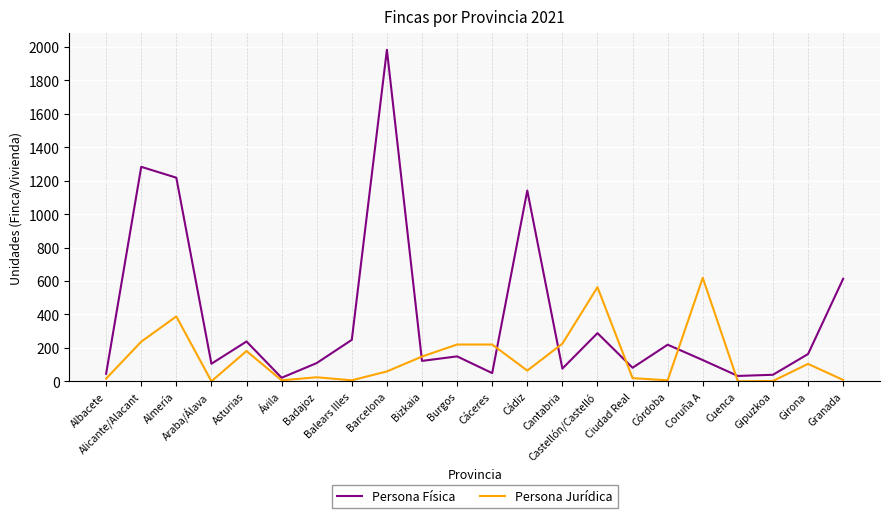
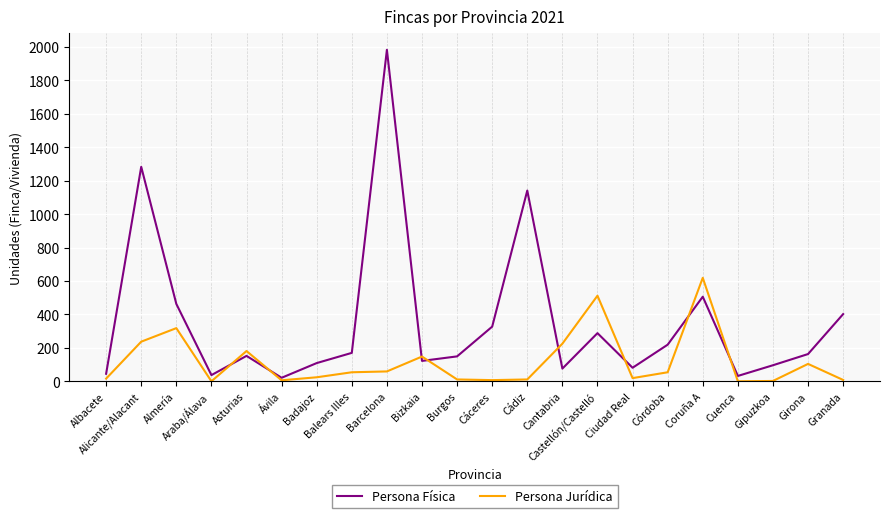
  {
    "Persona Física": {
      "Albacete": 50,
      "Alicante/Alacant": 1280,
-     "Almería": 1220,
-     "Araba/Álava": 110,
-     "Asturias": 240,
+     "Almería": 460,
+     "Araba/Álava": 40,
+     "Asturias": 150,
      "Badajoz": 110,
-     "Balears Illes": 250,
+     "Balears Illes": 170,
      "Barcelona": 1980,
      "Bizkaia": 120,
      "Burgos": 150,
-     "Cáceres": 50,
+     "Cáceres": 330,
      "Cádiz": 1140,
      "Cantabria": 80,
      "Castellón/Castelló": 290,
      "Ciudad Real": 80,
      "Córdoba": 220,
-     "Coruña A": 130,
+     "Coruña A": 510,
      "Cuenca": 30,
-     "Gipuzkoa": 40,
+     "Gipuzkoa": 100,
      "Girona": 160,
-     "Granada": 610
+     "Granada": 400
    },
    "Persona Jurídica": {
      "Albacete": 20,
      "Alicante/Alacant": 240,
-     "Almería": 390,
+     "Almería": 320,
      "Araba/Álava": 0,
      "Asturias": 180,
      "Badajoz": 20,
-     "Balears Illes": 10,
+     "Balears Illes": 50,
      "Barcelona": 60,
      "Bizkaia": 150,
-     "Burgos": 220,
-     "Cáceres": 220,
-     "Cádiz": 60,
+     "Burgos": 10,
+     "Cáceres": 10,
+     "Cádiz": 10,
      "Cantabria": 230,
-     "Castellón/Castelló": 560,
+     "Castellón/Castelló": 510,
      "Ciudad Real": 20,
-     "Córdoba": 10,
+     "Córdoba": 50,
      "Coruña A": 620,
      "Cuenca": 0,
      "Gipuzkoa": 0,
      "Girona": 100,
      "Granada": 10
    }
  }
